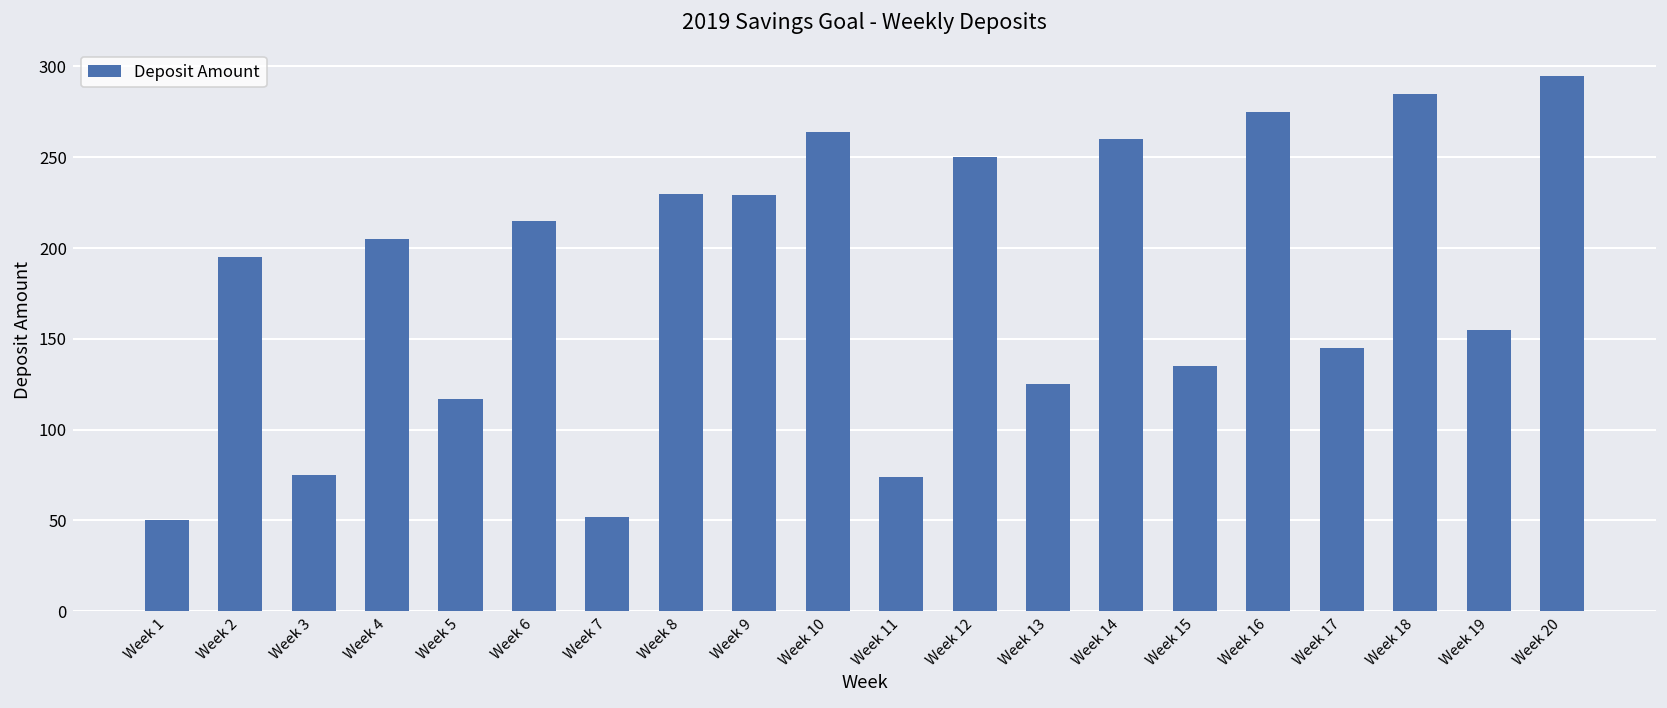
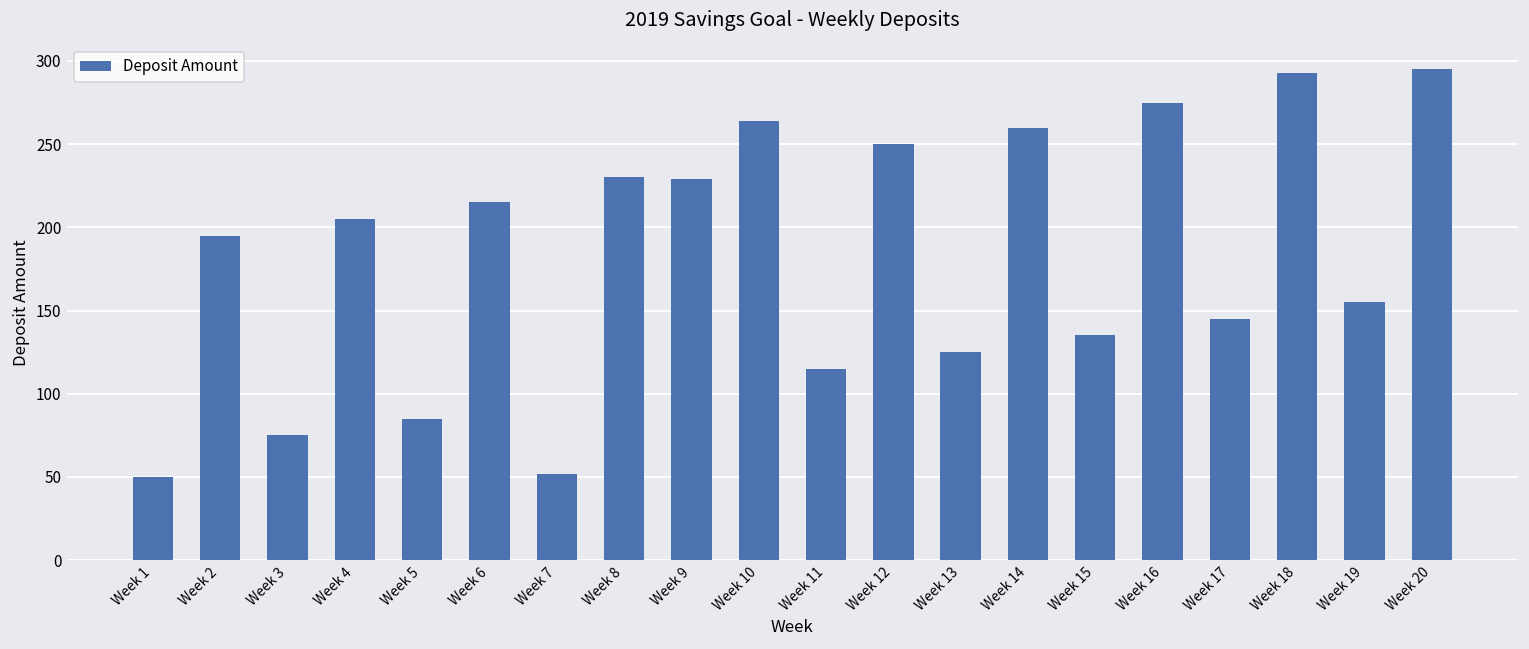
  {
    "Week 1": 50,
    "Week 2": 195,
    "Week 3": 75,
    "Week 4": 205,
-   "Week 5": 117,
+   "Week 5": 85,
    "Week 6": 215,
    "Week 7": 52,
    "Week 8": 230,
    "Week 9": 229,
    "Week 10": 264,
-   "Week 11": 74,
+   "Week 11": 115,
    "Week 12": 250,
    "Week 13": 125,
    "Week 14": 260,
    "Week 15": 135,
    "Week 16": 275,
    "Week 17": 145,
-   "Week 18": 285,
+   "Week 18": 293,
    "Week 19": 155,
    "Week 20": 295
  }
